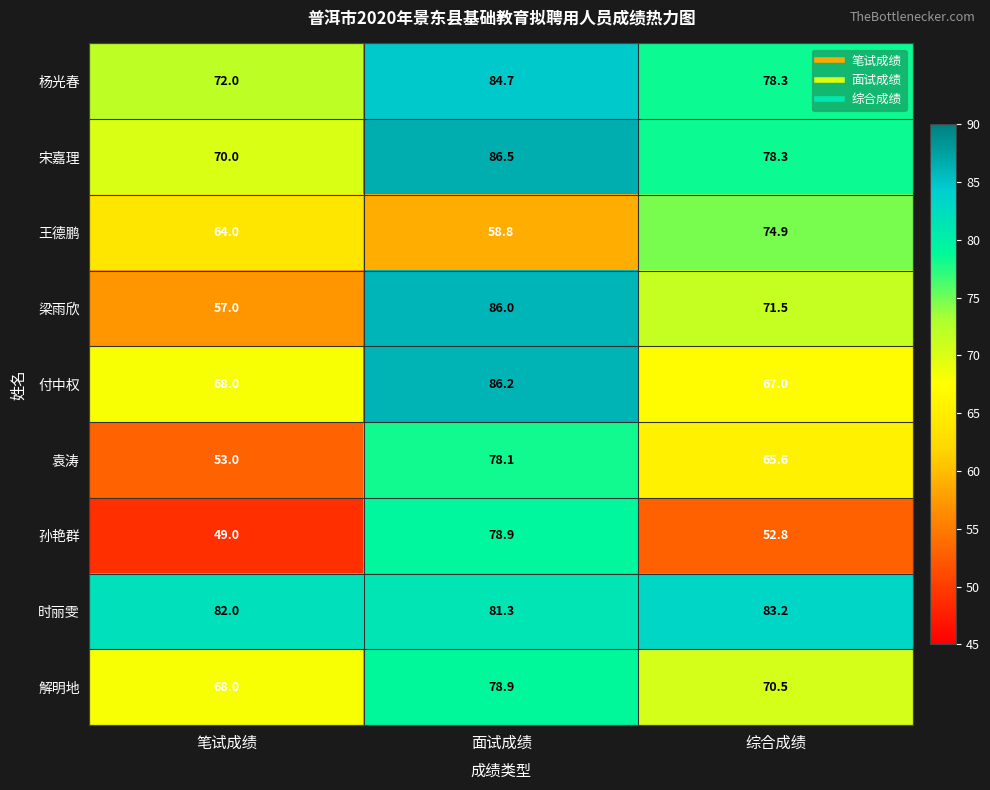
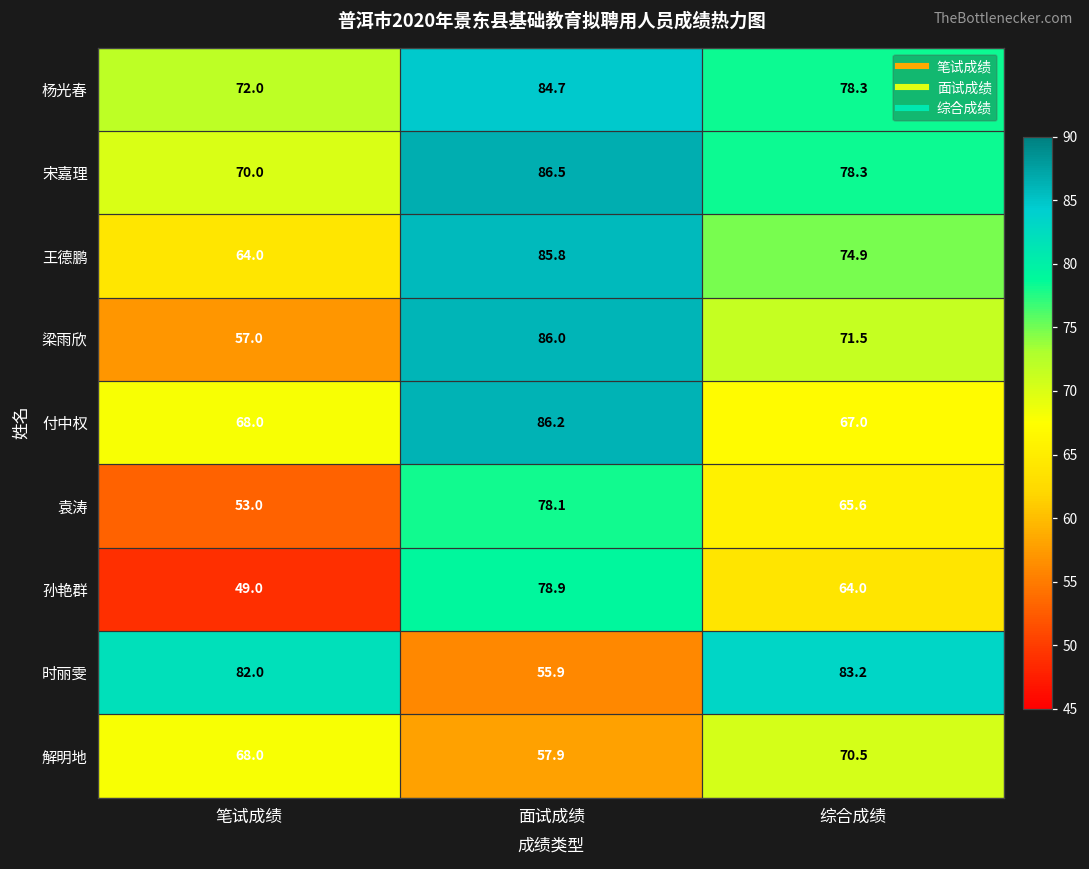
  {
    "杨光春": {
      "笔试成绩": 72.0,
      "面试成绩": 84.7,
      "综合成绩": 78.3
    },
    "宋嘉理": {
      "笔试成绩": 70.0,
      "面试成绩": 86.5,
      "综合成绩": 78.3
    },
    "王德鹏": {
      "笔试成绩": 64.0,
-     "面试成绩": 58.8,
+     "面试成绩": 85.8,
      "综合成绩": 74.9
    },
    "梁雨欣": {
      "笔试成绩": 57.0,
      "面试成绩": 86.0,
      "综合成绩": 71.5
    },
    "付中权": {
      "笔试成绩": 68.0,
      "面试成绩": 86.2,
      "综合成绩": 67.0
    },
    "袁涛": {
      "笔试成绩": 53.0,
      "面试成绩": 78.1,
      "综合成绩": 65.6
    },
    "孙艳群": {
      "笔试成绩": 49.0,
      "面试成绩": 78.9,
-     "综合成绩": 52.8
+     "综合成绩": 64.0
    },
    "时丽雯": {
      "笔试成绩": 82.0,
-     "面试成绩": 81.3,
+     "面试成绩": 55.9,
      "综合成绩": 83.2
    },
    "解明地": {
      "笔试成绩": 68.0,
-     "面试成绩": 78.9,
+     "面试成绩": 57.9,
      "综合成绩": 70.5
    }
  }
